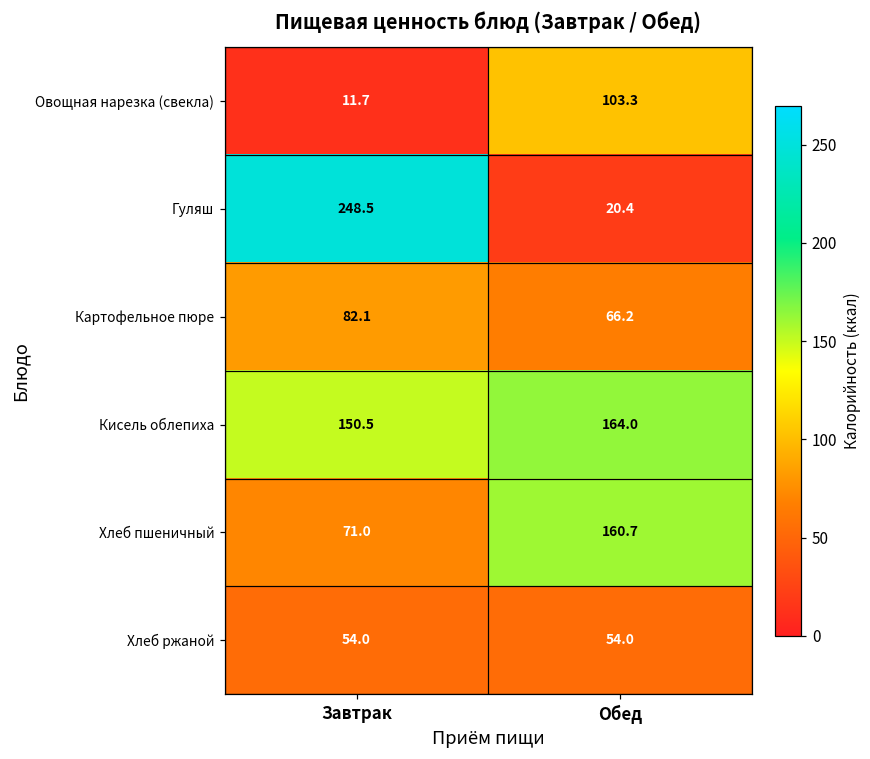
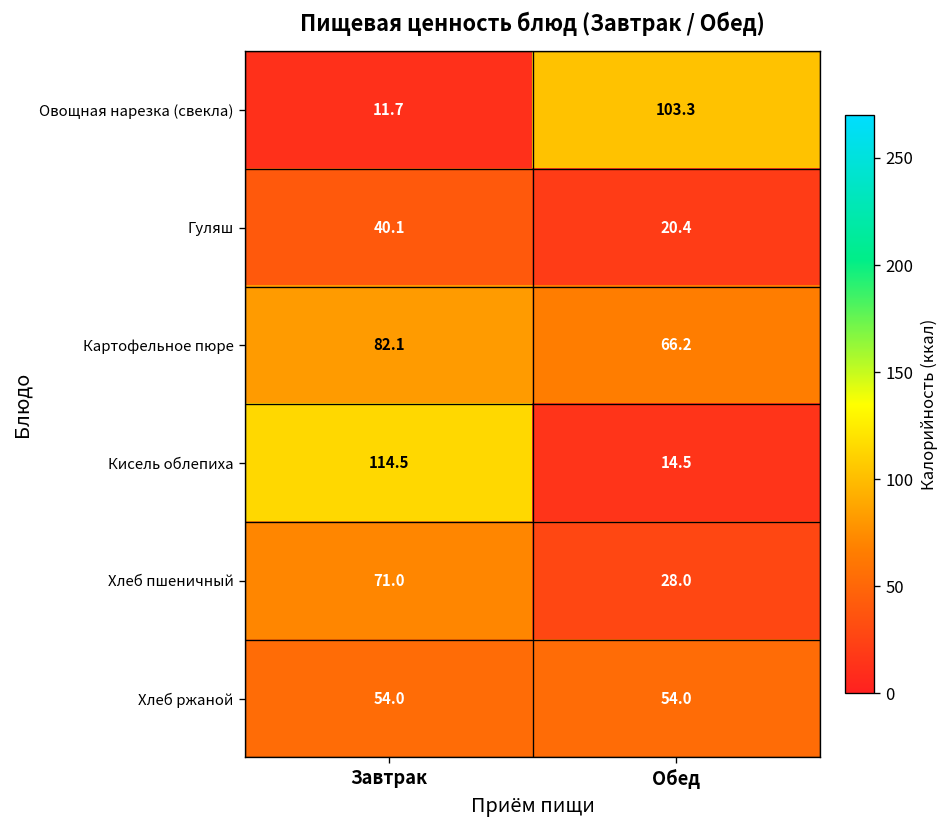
  {
    "Овощная нарезка (свекла)": {
      "Завтрак": 11.7,
      "Обед": 103.3
    },
    "Гуляш": {
-     "Завтрак": 248.5,
+     "Завтрак": 40.1,
      "Обед": 20.4
    },
    "Картофельное пюре": {
      "Завтрак": 82.1,
      "Обед": 66.2
    },
    "Кисель облепиха": {
-     "Завтрак": 150.5,
-     "Обед": 164.0
+     "Завтрак": 114.5,
+     "Обед": 14.5
    },
    "Хлеб пшеничный": {
      "Завтрак": 71.0,
-     "Обед": 160.7
+     "Обед": 28.0
    },
    "Хлеб ржаной": {
      "Завтрак": 54.0,
      "Обед": 54.0
    }
  }
